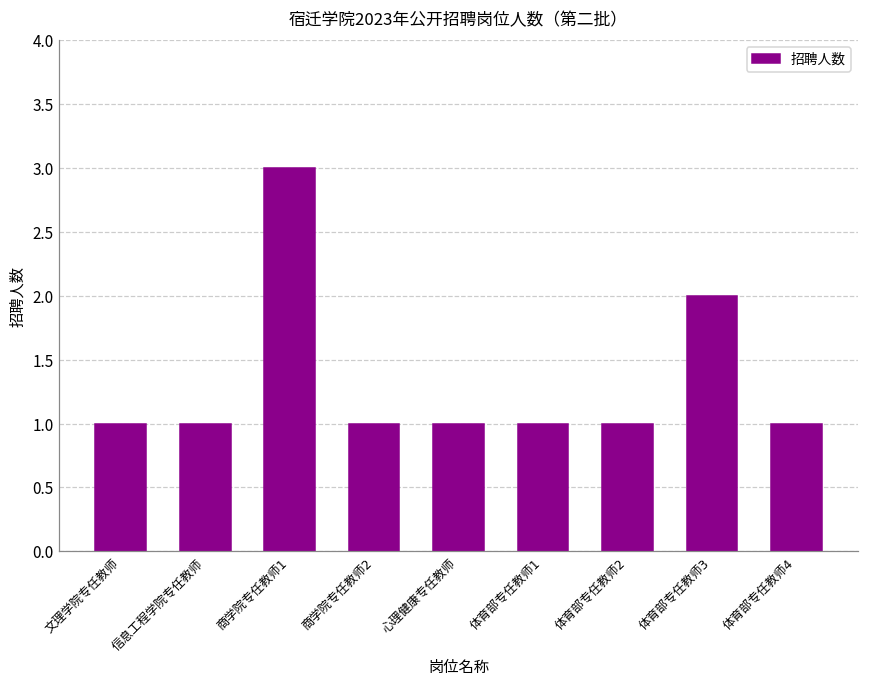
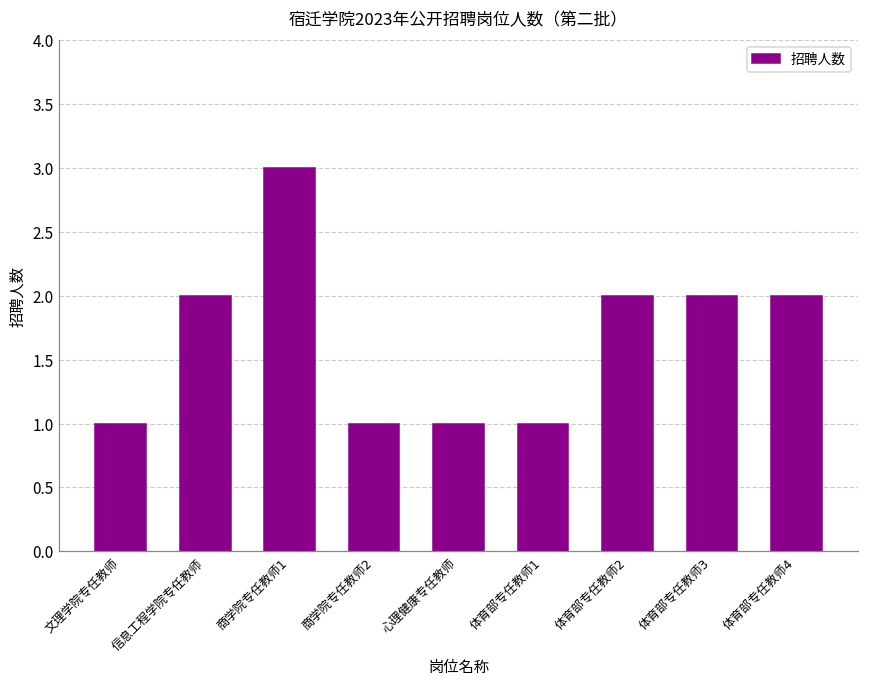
  {
    "文理学院专任教师": 1,
-   "信息工程学院专任教师": 1,
+   "信息工程学院专任教师": 2,
    "商学院专任教师1": 3,
    "商学院专任教师2": 1,
    "心理健康专任教师": 1,
    "体育部专任教师1": 1,
-   "体育部专任教师2": 1,
+   "体育部专任教师2": 2,
    "体育部专任教师3": 2,
-   "体育部专任教师4": 1
+   "体育部专任教师4": 2
  }
